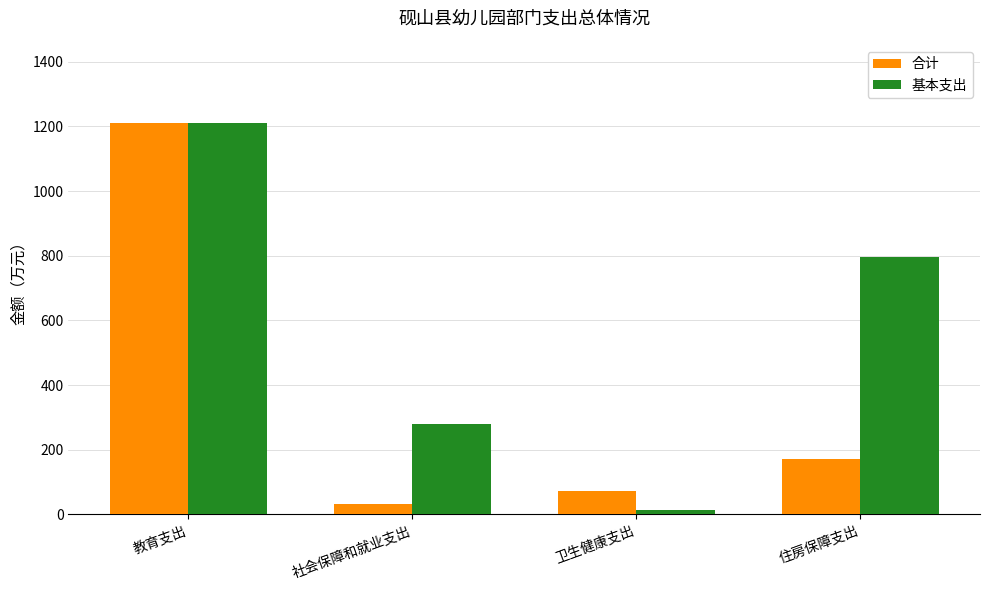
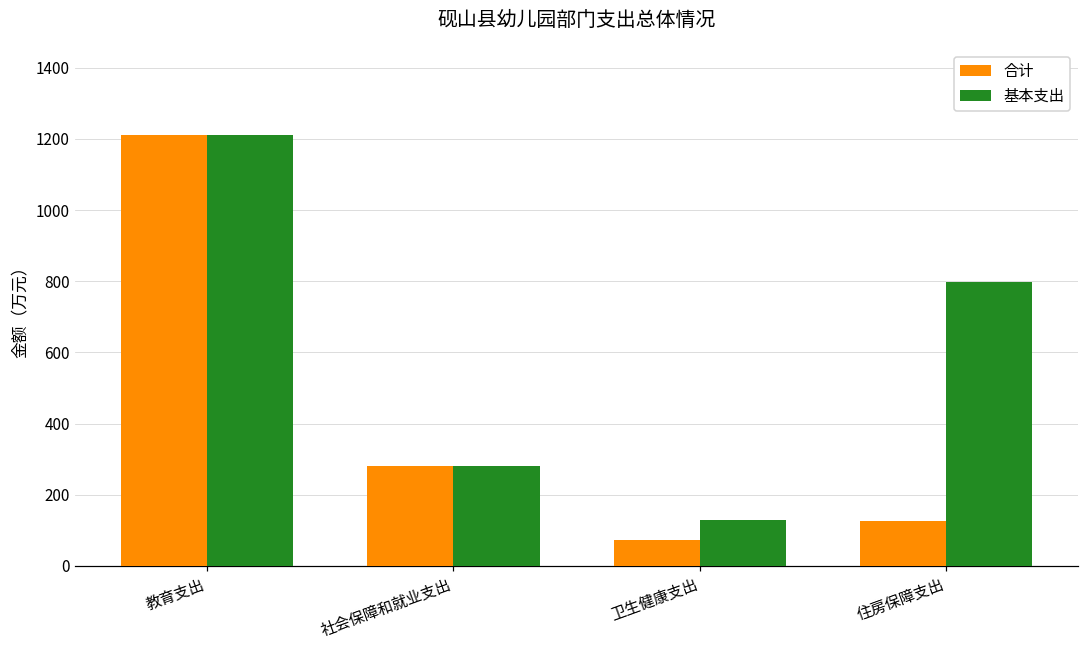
  {
    "合计": {
      "教育支出": 1210,
-     "社会保障和就业支出": 30,
+     "社会保障和就业支出": 280,
      "卫生健康支出": 70,
-     "住房保障支出": 170
+     "住房保障支出": 130
    },
    "基本支出": {
      "教育支出": 1210,
      "社会保障和就业支出": 280,
-     "卫生健康支出": 10,
+     "卫生健康支出": 130,
      "住房保障支出": 800
    }
  }
